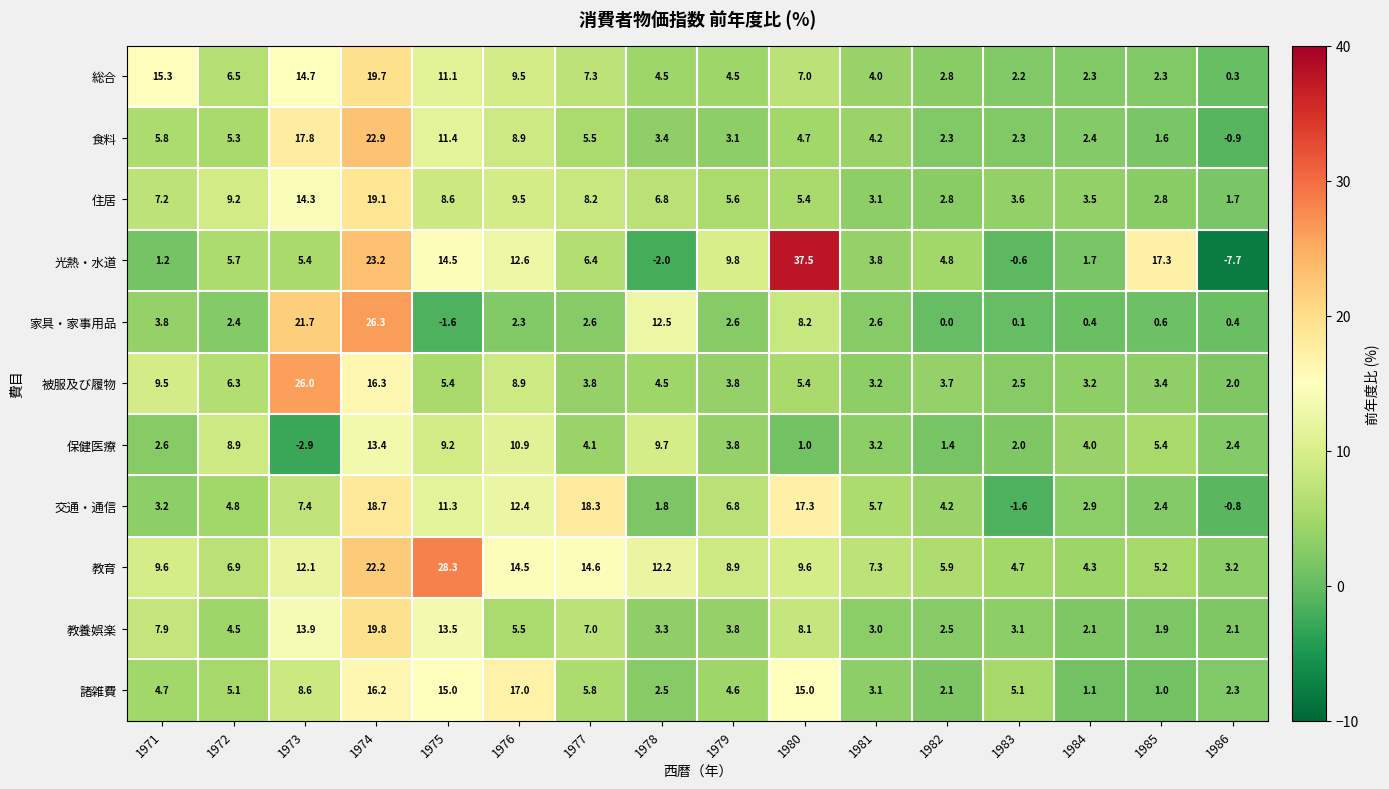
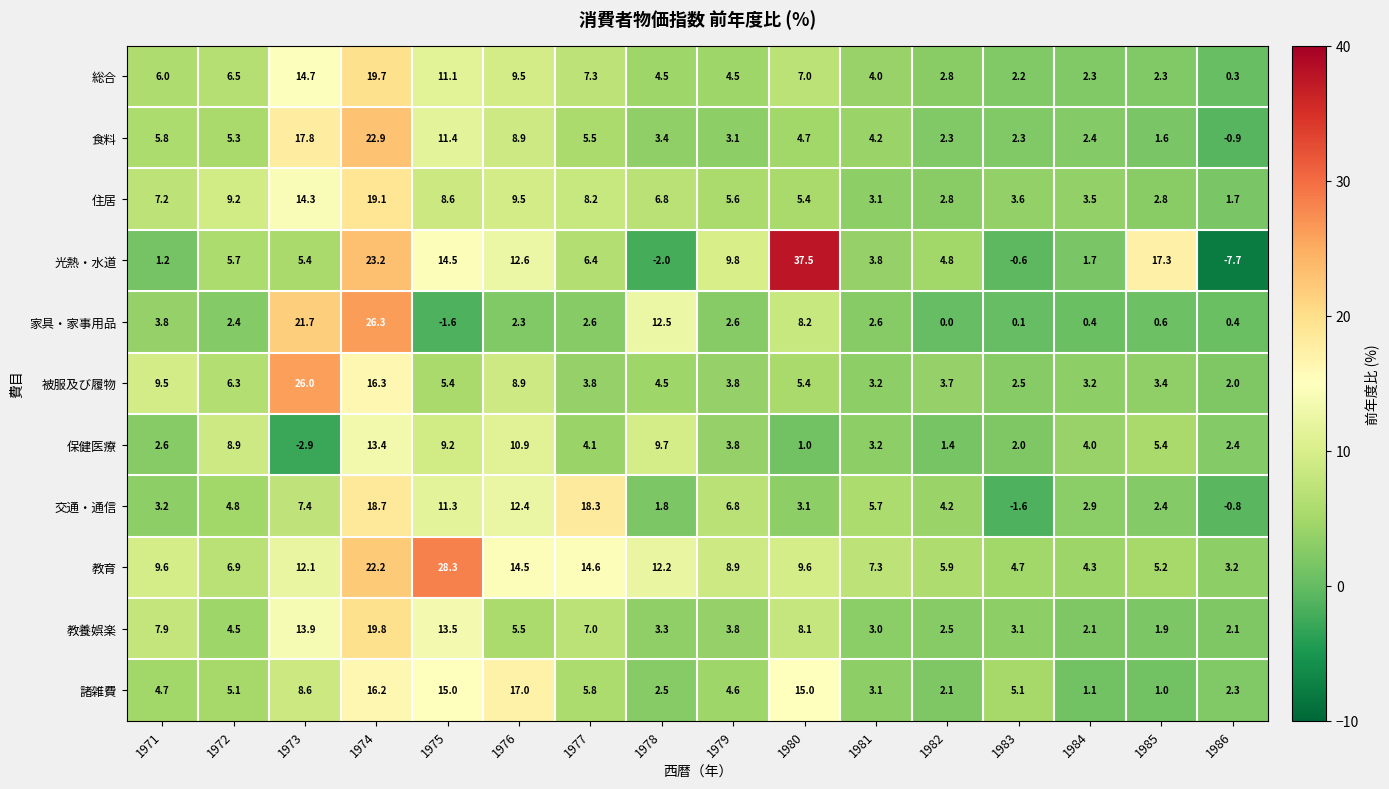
  {
    "総合": {
-     "1971": 15.3,
+     "1971": 6.0,
      "1972": 6.5,
      "1973": 14.7,
      "1974": 19.7,
      "1975": 11.1,
      "1976": 9.5,
      "1977": 7.3,
      "1978": 4.5,
      "1979": 4.5,
      "1980": 7.0,
      "1981": 4.0,
      "1982": 2.8,
      "1983": 2.2,
      "1984": 2.3,
      "1985": 2.3,
      "1986": 0.3
    },
    "食料": {
      "1971": 5.8,
      "1972": 5.3,
      "1973": 17.8,
      "1974": 22.9,
      "1975": 11.4,
      "1976": 8.9,
      "1977": 5.5,
      "1978": 3.4,
      "1979": 3.1,
      "1980": 4.7,
      "1981": 4.2,
      "1982": 2.3,
      "1983": 2.3,
      "1984": 2.4,
      "1985": 1.6,
      "1986": -0.9
    },
    "住居": {
      "1971": 7.2,
      "1972": 9.2,
      "1973": 14.3,
      "1974": 19.1,
      "1975": 8.6,
      "1976": 9.5,
      "1977": 8.2,
      "1978": 6.8,
      "1979": 5.6,
      "1980": 5.4,
      "1981": 3.1,
      "1982": 2.8,
      "1983": 3.6,
      "1984": 3.5,
      "1985": 2.8,
      "1986": 1.7
    },
    "光熱・水道": {
      "1971": 1.2,
      "1972": 5.7,
      "1973": 5.4,
      "1974": 23.2,
      "1975": 14.5,
      "1976": 12.6,
      "1977": 6.4,
      "1978": -2.0,
      "1979": 9.8,
      "1980": 37.5,
      "1981": 3.8,
      "1982": 4.8,
      "1983": -0.6,
      "1984": 1.7,
      "1985": 17.3,
      "1986": -7.7
    },
    "家具・家事用品": {
      "1971": 3.8,
      "1972": 2.4,
      "1973": 21.7,
      "1974": 26.3,
      "1975": -1.6,
      "1976": 2.3,
      "1977": 2.6,
      "1978": 12.5,
      "1979": 2.6,
      "1980": 8.2,
      "1981": 2.6,
      "1982": 0.0,
      "1983": 0.1,
      "1984": 0.4,
      "1985": 0.6,
      "1986": 0.4
    },
    "被服及び履物": {
      "1971": 9.5,
      "1972": 6.3,
      "1973": 26.0,
      "1974": 16.3,
      "1975": 5.4,
      "1976": 8.9,
      "1977": 3.8,
      "1978": 4.5,
      "1979": 3.8,
      "1980": 5.4,
      "1981": 3.2,
      "1982": 3.7,
      "1983": 2.5,
      "1984": 3.2,
      "1985": 3.4,
      "1986": 2.0
    },
    "保健医療": {
      "1971": 2.6,
      "1972": 8.9,
      "1973": -2.9,
      "1974": 13.4,
      "1975": 9.2,
      "1976": 10.9,
      "1977": 4.1,
      "1978": 9.7,
      "1979": 3.8,
      "1980": 1.0,
      "1981": 3.2,
      "1982": 1.4,
      "1983": 2.0,
      "1984": 4.0,
      "1985": 5.4,
      "1986": 2.4
    },
    "交通・通信": {
      "1971": 3.2,
      "1972": 4.8,
      "1973": 7.4,
      "1974": 18.7,
      "1975": 11.3,
      "1976": 12.4,
      "1977": 18.3,
      "1978": 1.8,
      "1979": 6.8,
-     "1980": 17.3,
+     "1980": 3.1,
      "1981": 5.7,
      "1982": 4.2,
      "1983": -1.6,
      "1984": 2.9,
      "1985": 2.4,
      "1986": -0.8
    },
    "教育": {
      "1971": 9.6,
      "1972": 6.9,
      "1973": 12.1,
      "1974": 22.2,
      "1975": 28.3,
      "1976": 14.5,
      "1977": 14.6,
      "1978": 12.2,
      "1979": 8.9,
      "1980": 9.6,
      "1981": 7.3,
      "1982": 5.9,
      "1983": 4.7,
      "1984": 4.3,
      "1985": 5.2,
      "1986": 3.2
    },
    "教養娯楽": {
      "1971": 7.9,
      "1972": 4.5,
      "1973": 13.9,
      "1974": 19.8,
      "1975": 13.5,
      "1976": 5.5,
      "1977": 7.0,
      "1978": 3.3,
      "1979": 3.8,
      "1980": 8.1,
      "1981": 3.0,
      "1982": 2.5,
      "1983": 3.1,
      "1984": 2.1,
      "1985": 1.9,
      "1986": 2.1
    },
    "諸雑費": {
      "1971": 4.7,
      "1972": 5.1,
      "1973": 8.6,
      "1974": 16.2,
      "1975": 15.0,
      "1976": 17.0,
      "1977": 5.8,
      "1978": 2.5,
      "1979": 4.6,
      "1980": 15.0,
      "1981": 3.1,
      "1982": 2.1,
      "1983": 5.1,
      "1984": 1.1,
      "1985": 1.0,
      "1986": 2.3
    }
  }
